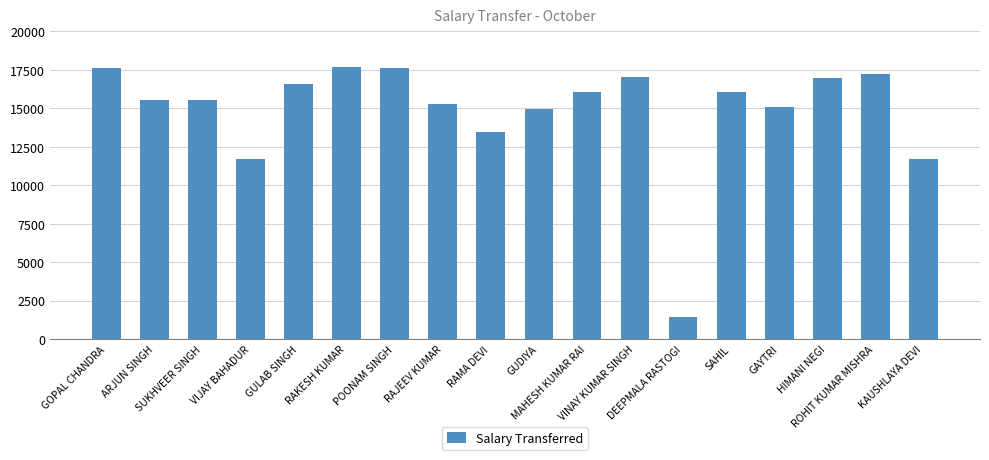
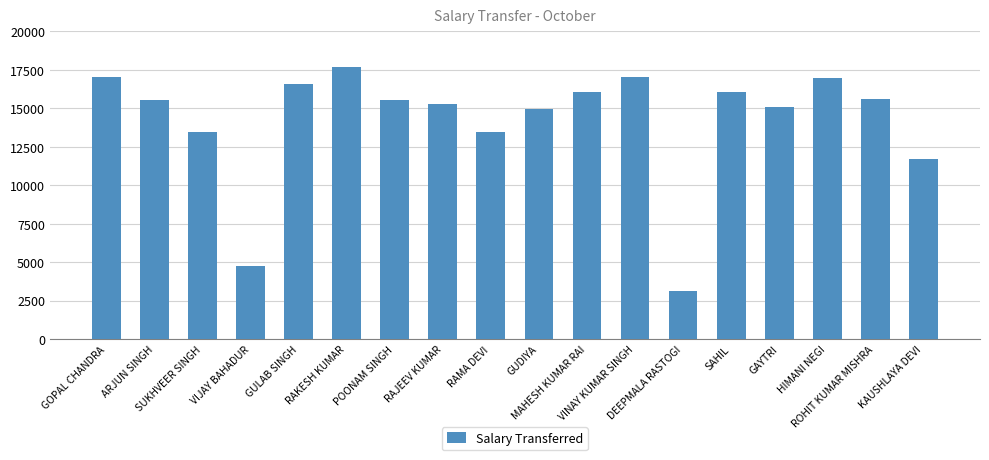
  {
-   "GOPAL CHANDRA": 17600,
+   "GOPAL CHANDRA": 17000,
    "ARJUN SINGH": 15500,
-   "SUKHVEER SINGH": 15600,
-   "VIJAY BAHADUR": 11700,
+   "SUKHVEER SINGH": 13500,
+   "VIJAY BAHADUR": 4800,
    "GULAB SINGH": 16600,
    "RAKESH KUMAR": 17700,
-   "POONAM SINGH": 17600,
+   "POONAM SINGH": 15500,
    "RAJEEV KUMAR": 15300,
    "RAMA DEVI": 13500,
    "GUDIYA": 15000,
    "MAHESH KUMAR RAI": 16000,
    "VINAY KUMAR SINGH": 17000,
-   "DEEPMALA RASTOGI": 1400,
+   "DEEPMALA RASTOGI": 3100,
    "SAHIL": 16000,
    "GAYTRI": 15100,
    "HIMANI NEGI": 17000,
-   "ROHIT KUMAR MISHRA": 17200,
+   "ROHIT KUMAR MISHRA": 15600,
    "KAUSHLAYA DEVI": 11700
  }
